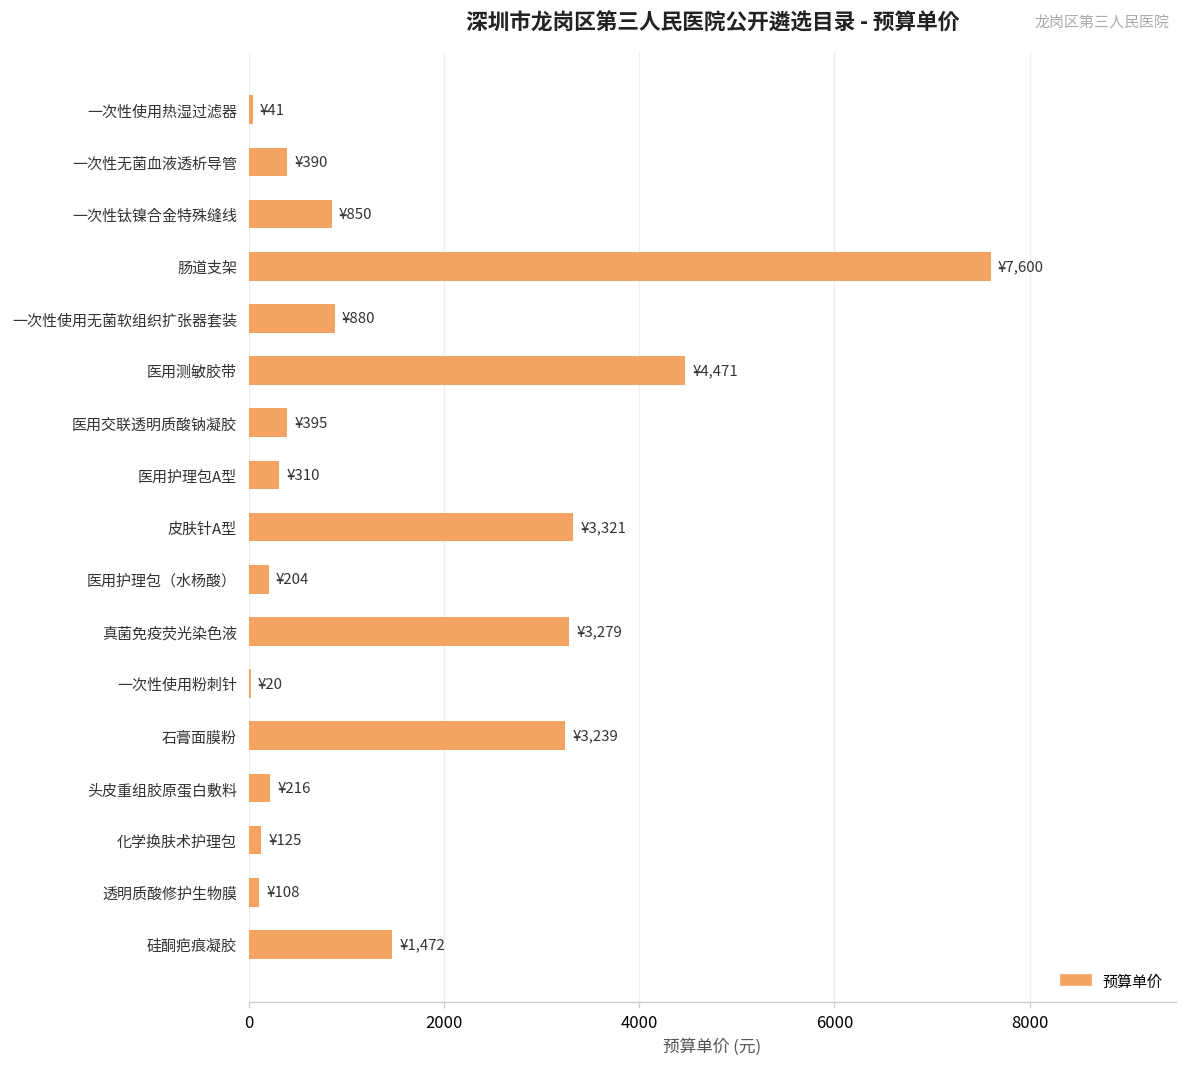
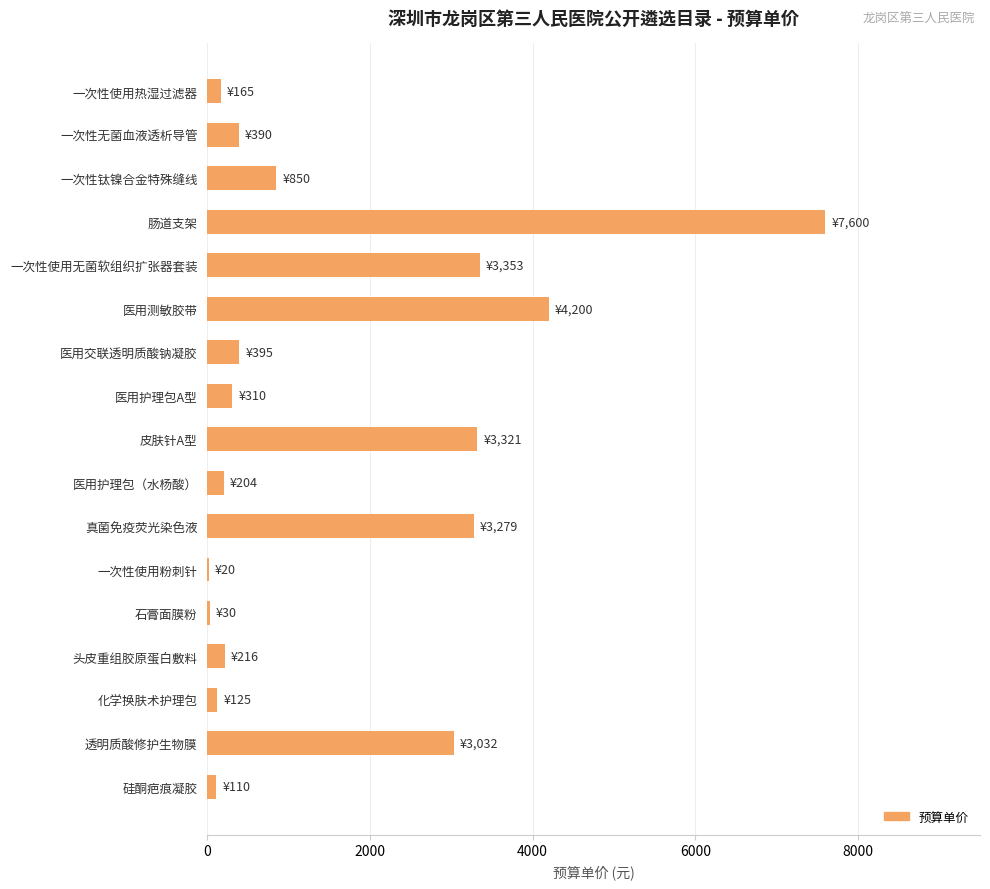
  {
-   "一次性使用热湿过滤器": "¥41",
+   "一次性使用热湿过滤器": "¥165",
    "一次性无菌血液透析导管": "¥390",
    "一次性钛镍合金特殊缝线": "¥850",
    "肠道支架": "¥7,600",
-   "一次性使用无菌软组织扩张器套装": "¥880",
-   "医用测敏胶带": "¥4,471",
+   "一次性使用无菌软组织扩张器套装": "¥3,353",
+   "医用测敏胶带": "¥4,200",
    "医用交联透明质酸钠凝胶": "¥395",
    "医用护理包A型": "¥310",
    "皮肤针A型": "¥3,321",
    "医用护理包（水杨酸）": "¥204",
    "真菌免疫荧光染色液": "¥3,279",
    "一次性使用粉刺针": "¥20",
-   "石膏面膜粉": "¥3,239",
+   "石膏面膜粉": "¥30",
    "头皮重组胶原蛋白敷料": "¥216",
    "化学换肤术护理包": "¥125",
-   "透明质酸修护生物膜": "¥108",
-   "硅酮疤痕凝胶": "¥1,472"
+   "透明质酸修护生物膜": "¥3,032",
+   "硅酮疤痕凝胶": "¥110"
  }
